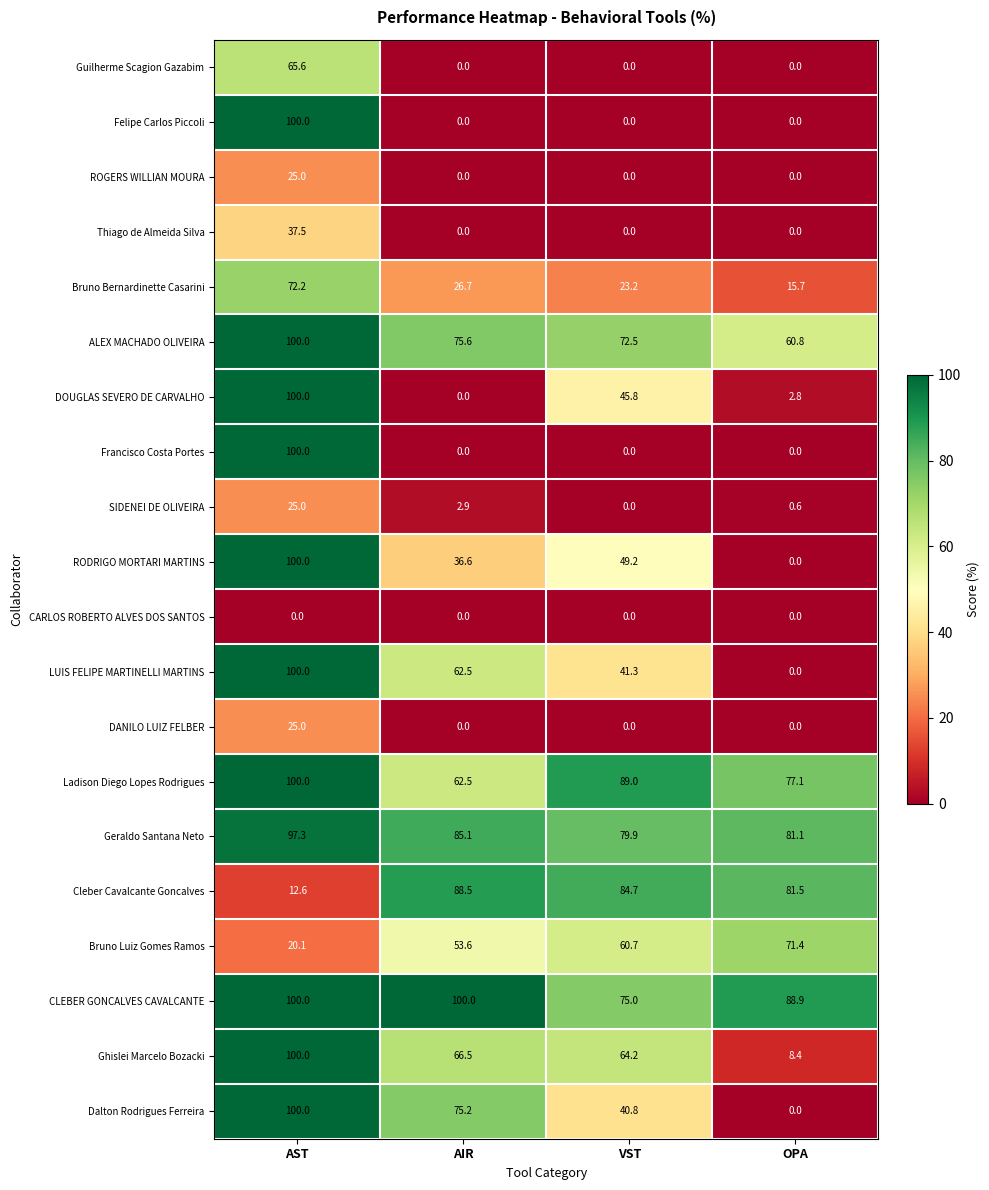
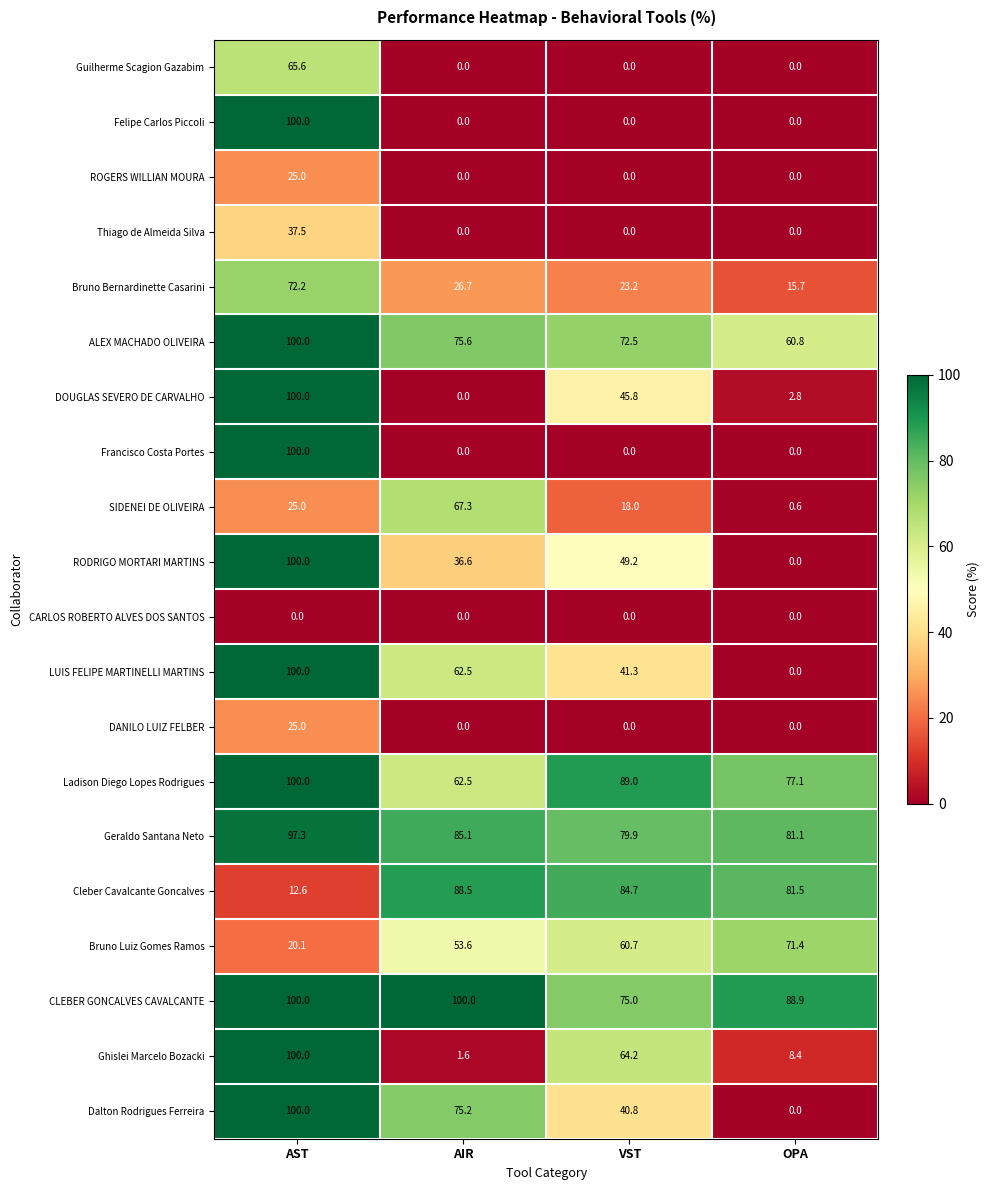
  {
    "Guilherme Scagion Gazabim": {
      "AST": 65.6,
      "AIR": 0.0,
      "VST": 0.0,
      "OPA": 0.0
    },
    "Felipe Carlos Piccoli": {
      "AST": 100.0,
      "AIR": 0.0,
      "VST": 0.0,
      "OPA": 0.0
    },
    "ROGERS WILLIAN MOURA": {
      "AST": 25.0,
      "AIR": 0.0,
      "VST": 0.0,
      "OPA": 0.0
    },
    "Thiago de Almeida Silva": {
      "AST": 37.5,
      "AIR": 0.0,
      "VST": 0.0,
      "OPA": 0.0
    },
    "Bruno Bernardinette Casarini": {
      "AST": 72.2,
      "AIR": 26.7,
      "VST": 23.2,
      "OPA": 15.7
    },
    "ALEX MACHADO OLIVEIRA": {
      "AST": 100.0,
      "AIR": 75.6,
      "VST": 72.5,
      "OPA": 60.8
    },
    "DOUGLAS SEVERO DE CARVALHO": {
      "AST": 100.0,
      "AIR": 0.0,
      "VST": 45.8,
      "OPA": 2.8
    },
    "Francisco Costa Portes": {
      "AST": 100.0,
      "AIR": 0.0,
      "VST": 0.0,
      "OPA": 0.0
    },
    "SIDENEI DE OLIVEIRA": {
      "AST": 25.0,
-     "AIR": 2.9,
-     "VST": 0.0,
+     "AIR": 67.3,
+     "VST": 18.0,
      "OPA": 0.6
    },
    "RODRIGO MORTARI MARTINS": {
      "AST": 100.0,
      "AIR": 36.6,
      "VST": 49.2,
      "OPA": 0.0
    },
    "CARLOS ROBERTO ALVES DOS SANTOS": {
      "AST": 0.0,
      "AIR": 0.0,
      "VST": 0.0,
      "OPA": 0.0
    },
    "LUIS FELIPE MARTINELLI MARTINS": {
      "AST": 100.0,
      "AIR": 62.5,
      "VST": 41.3,
      "OPA": 0.0
    },
    "DANILO LUIZ FELBER": {
      "AST": 25.0,
      "AIR": 0.0,
      "VST": 0.0,
      "OPA": 0.0
    },
    "Ladison Diego Lopes Rodrigues": {
      "AST": 100.0,
      "AIR": 62.5,
      "VST": 89.0,
      "OPA": 77.1
    },
    "Geraldo Santana Neto": {
      "AST": 97.3,
      "AIR": 85.1,
      "VST": 79.9,
      "OPA": 81.1
    },
    "Cleber Cavalcante Goncalves": {
      "AST": 12.6,
      "AIR": 88.5,
      "VST": 84.7,
      "OPA": 81.5
    },
    "Bruno Luiz Gomes Ramos": {
      "AST": 20.1,
      "AIR": 53.6,
      "VST": 60.7,
      "OPA": 71.4
    },
    "CLEBER GONCALVES CAVALCANTE": {
      "AST": 100.0,
      "AIR": 100.0,
      "VST": 75.0,
      "OPA": 88.9
    },
    "Ghislei Marcelo Bozacki": {
      "AST": 100.0,
-     "AIR": 66.5,
+     "AIR": 1.6,
      "VST": 64.2,
      "OPA": 8.4
    },
    "Dalton Rodrigues Ferreira": {
      "AST": 100.0,
      "AIR": 75.2,
      "VST": 40.8,
      "OPA": 0.0
    }
  }
